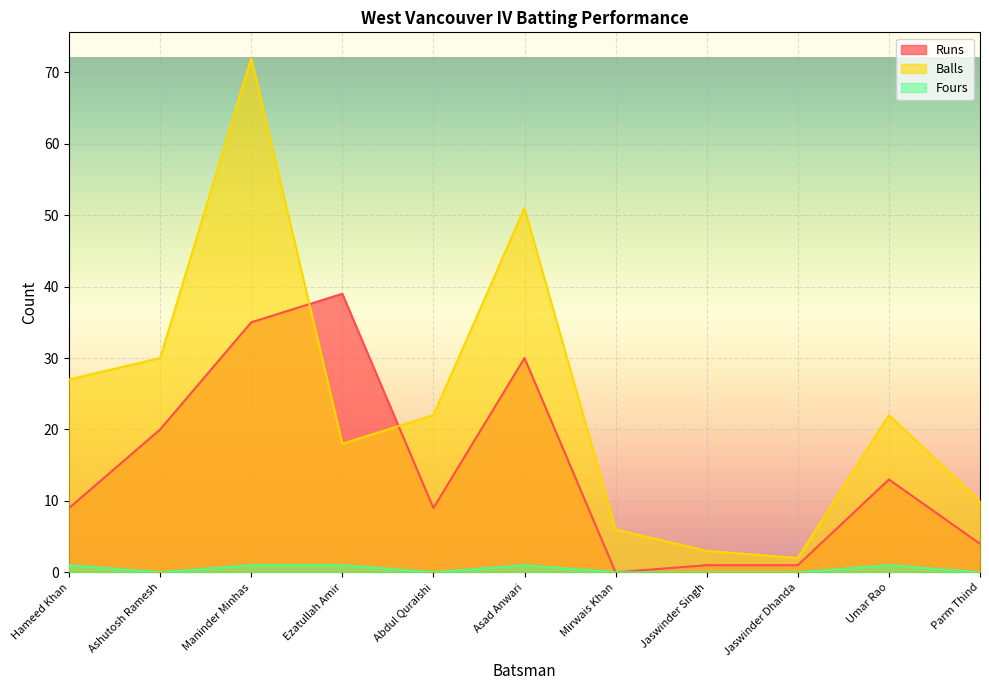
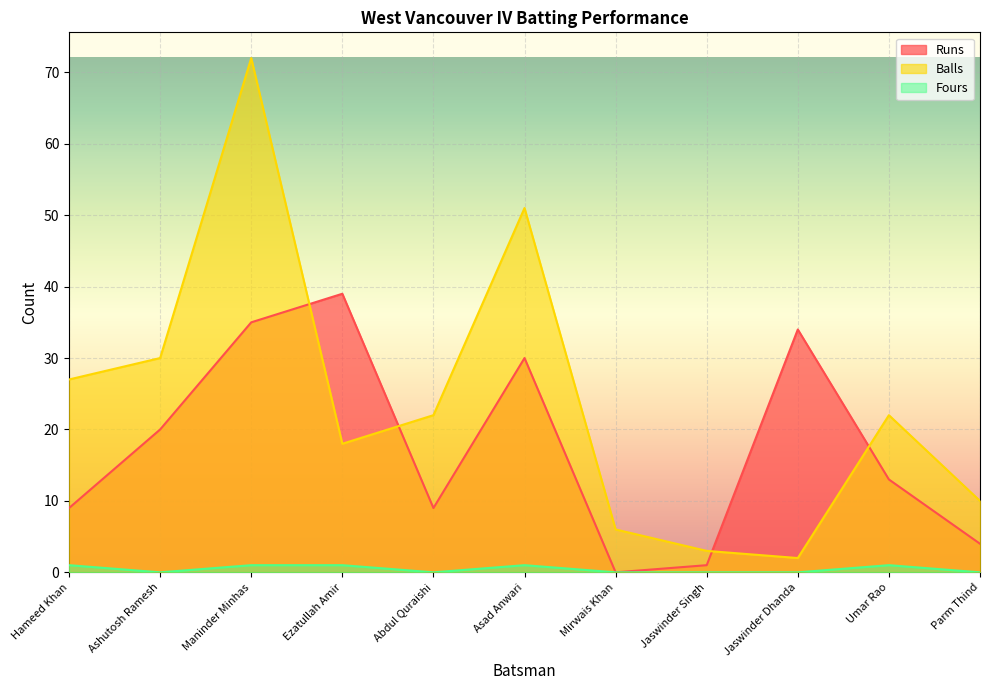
  {
    "Runs": {
      "Hameed Khan": 9,
      "Ashutosh Ramesh": 20,
      "Maninder Minhas": 35,
      "Ezatullah Amir": 39,
      "Abdul Quraishi": 9,
      "Asad Anwari": 30,
      "Jaswinder Singh": 1,
-     "Jaswinder Dhanda": 1,
+     "Jaswinder Dhanda": 34,
      "Umar Rao": 13,
      "Parm Thind": 4
    },
    "Balls": {
      "Hameed Khan": 27,
      "Ashutosh Ramesh": 30,
      "Maninder Minhas": 72,
      "Ezatullah Amir": 18,
      "Abdul Quraishi": 22,
      "Asad Anwari": 51,
      "Mirwais Khan": 6,
      "Jaswinder Singh": 3,
      "Jaswinder Dhanda": 2,
      "Umar Rao": 22,
      "Parm Thind": 10
    },
    "Fours": {
      "Hameed Khan": 1,
      "Ashutosh Ramesh": 0,
      "Maninder Minhas": 1,
      "Ezatullah Amir": 1,
      "Abdul Quraishi": 0,
      "Asad Anwari": 1,
      "Jaswinder Singh": 0,
      "Jaswinder Dhanda": 0,
      "Umar Rao": 1,
      "Parm Thind": 0
    }
  }
